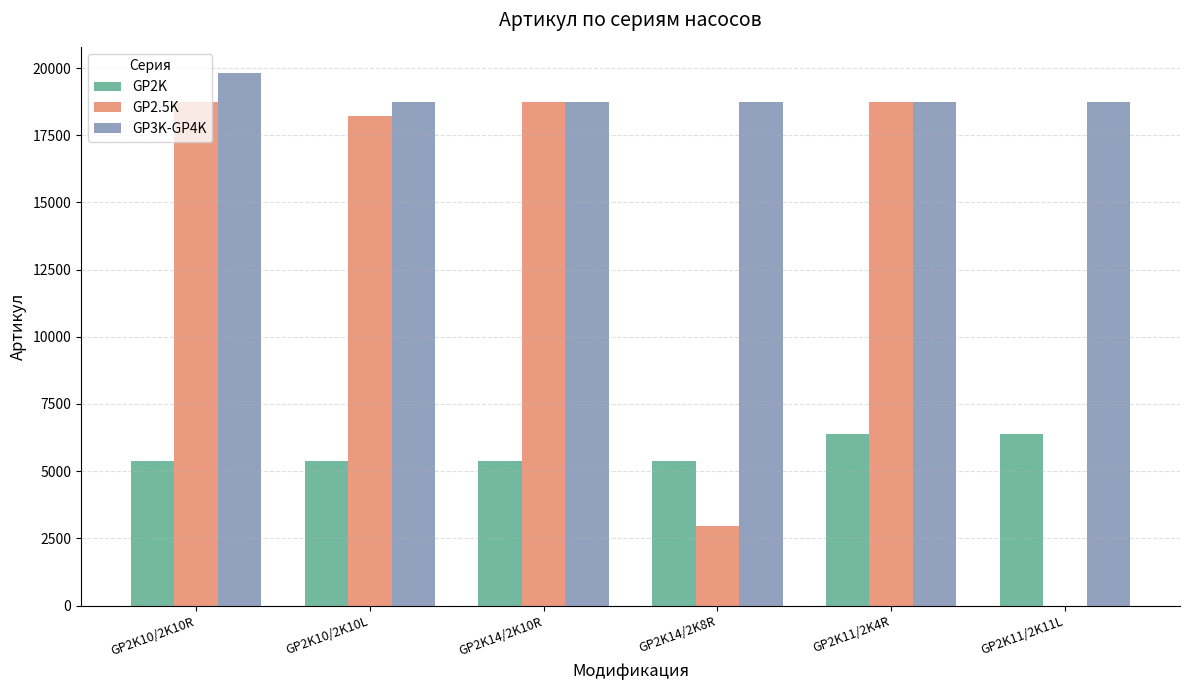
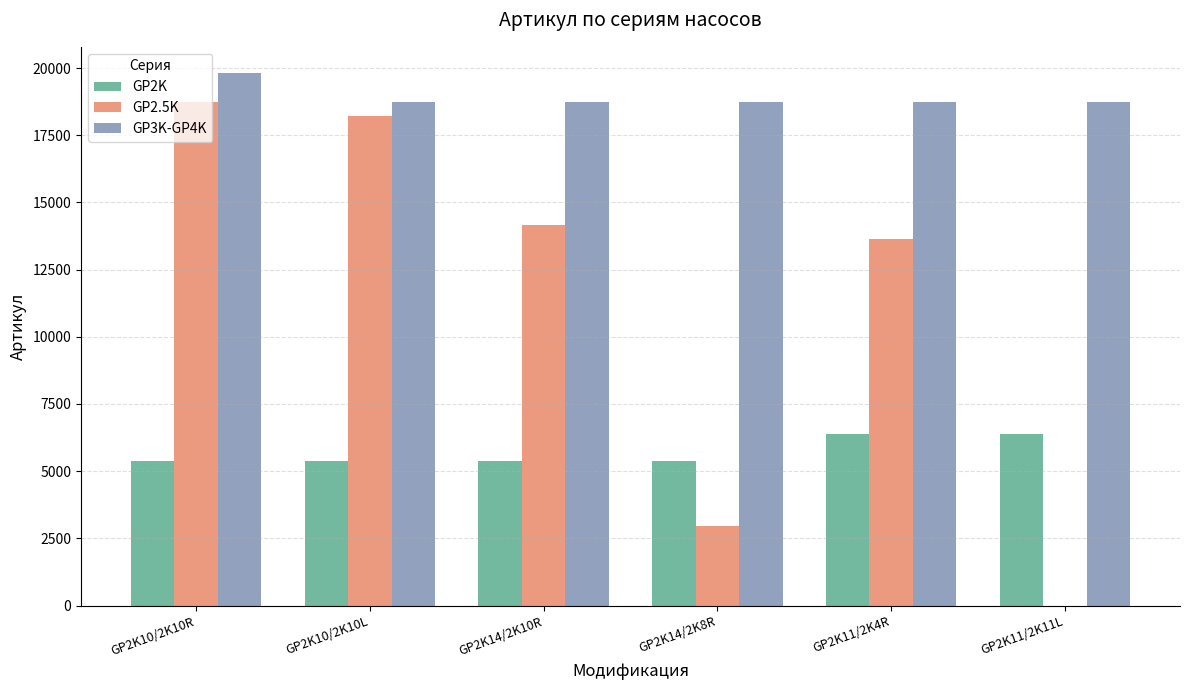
  {
    "GP2.5K": {
      "GP2K10/2K10L": 18200,
-     "GP2K14/2K10R": 18700,
+     "GP2K14/2K10R": 14100,
      "GP2K14/2K8R": 3000,
-     "GP2K11/2K4R": 18700,
+     "GP2K11/2K4R": 13700,
      "GP2K11/2K11L": 0
    }
  }
